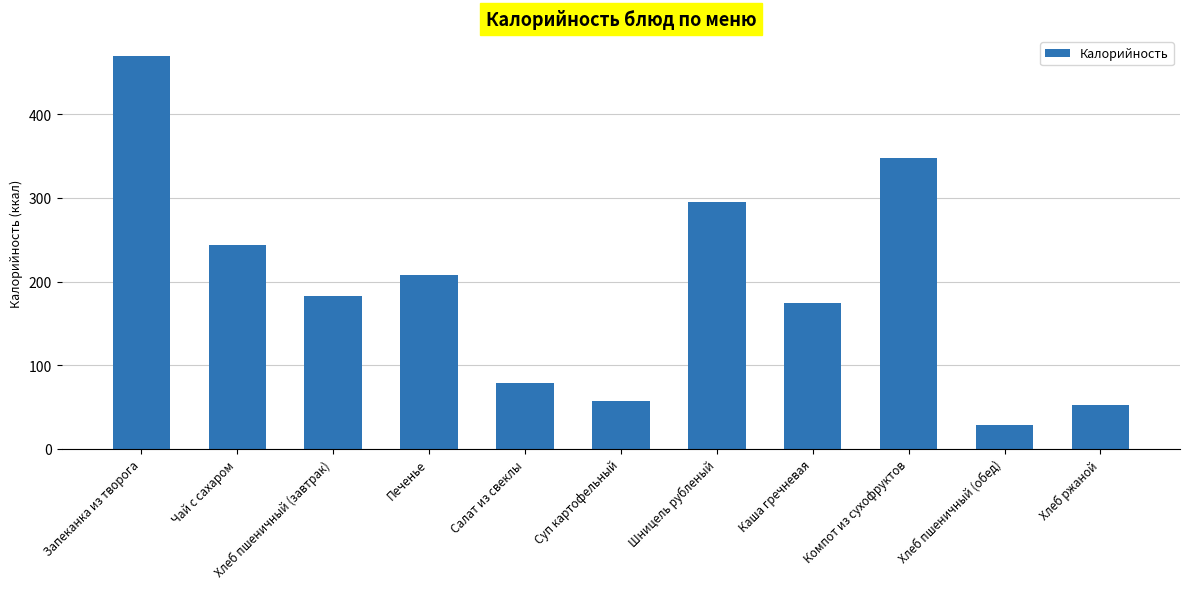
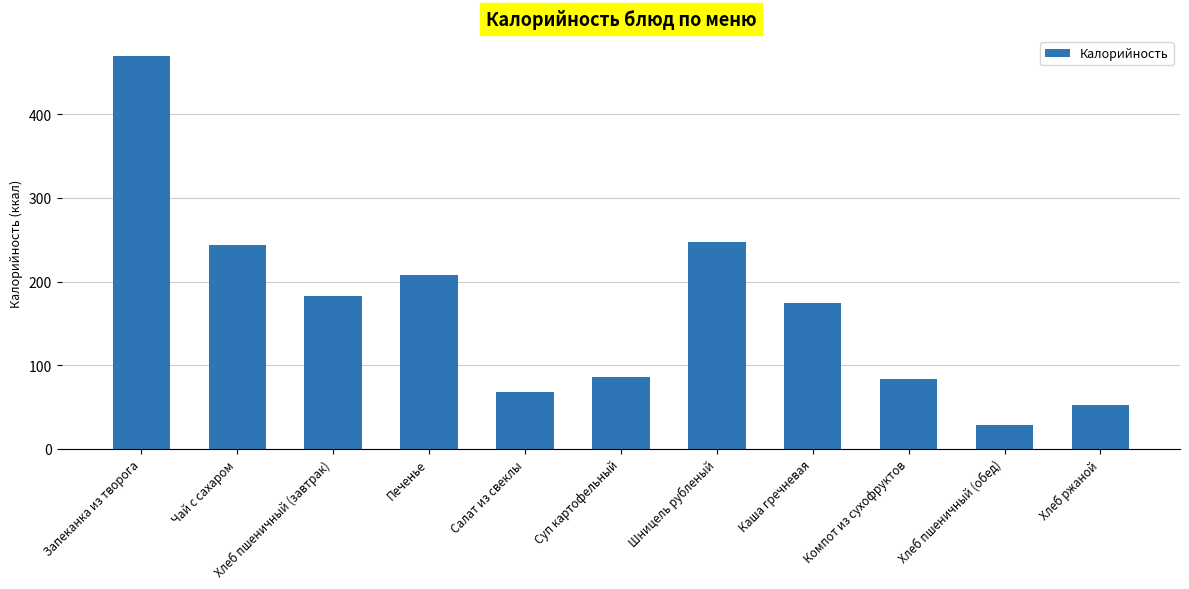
  {
    "Запеканка из творога": 470,
    "Чай с сахаром": 240,
    "Хлеб пшеничный (завтрак)": 180,
    "Печенье": 210,
-   "Салат из свеклы": 80,
-   "Суп картофельный": 60,
-   "Шницель рубленый": 300,
+   "Салат из свеклы": 70,
+   "Суп картофельный": 90,
+   "Шницель рубленый": 250,
    "Каша гречневая": 170,
-   "Компот из сухофруктов": 350,
+   "Компот из сухофруктов": 80,
    "Хлеб пшеничный (обед)": 30,
    "Хлеб ржаной": 50
  }
